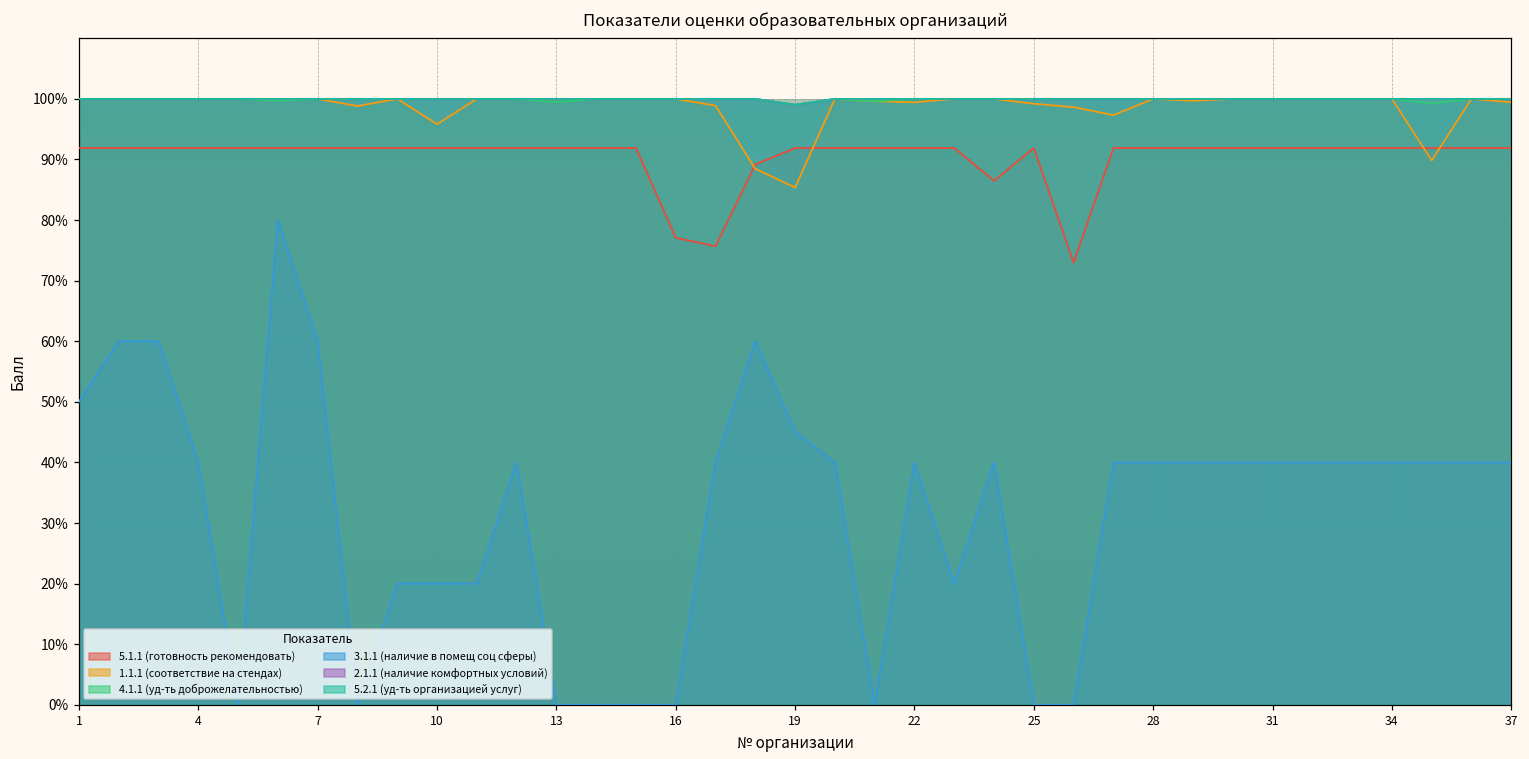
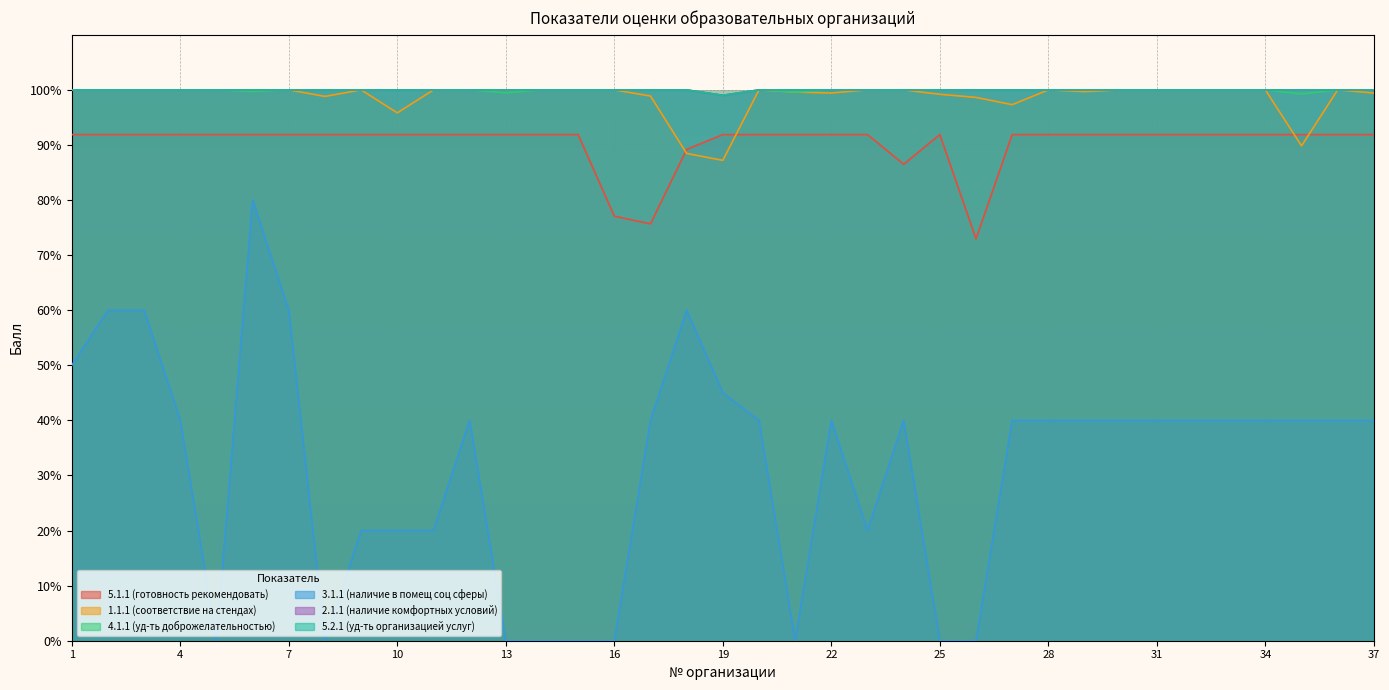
  {
    "5.1.1 (готовность рекомендовать)": {
      "1": "92%",
      "4": "92%",
      "7": "92%",
      "10": "92%",
      "13": "92%",
      "16": "77%",
      "19": "92%",
      "22": "92%",
      "25": "92%",
      "28": "92%",
      "31": "92%",
      "34": "92%",
      "37": "92%"
    },
    "1.1.1 (соответствие на стендах)": {
      "10": "96%",
-     "19": "85%",
+     "19": "87%",
      "22": "99%",
      "25": "99%",
      "37": "99%"
    },
    "3.1.1 (наличие в помещ соц сферы)": {
      "1": "50%",
      "4": "40%",
      "7": "60%",
      "10": "20%",
      "13": "0%",
      "16": "0%",
      "19": "45%",
      "22": "40%",
      "25": "0%",
      "28": "40%",
      "31": "40%",
      "34": "40%",
      "37": "40%"
    }
  }
